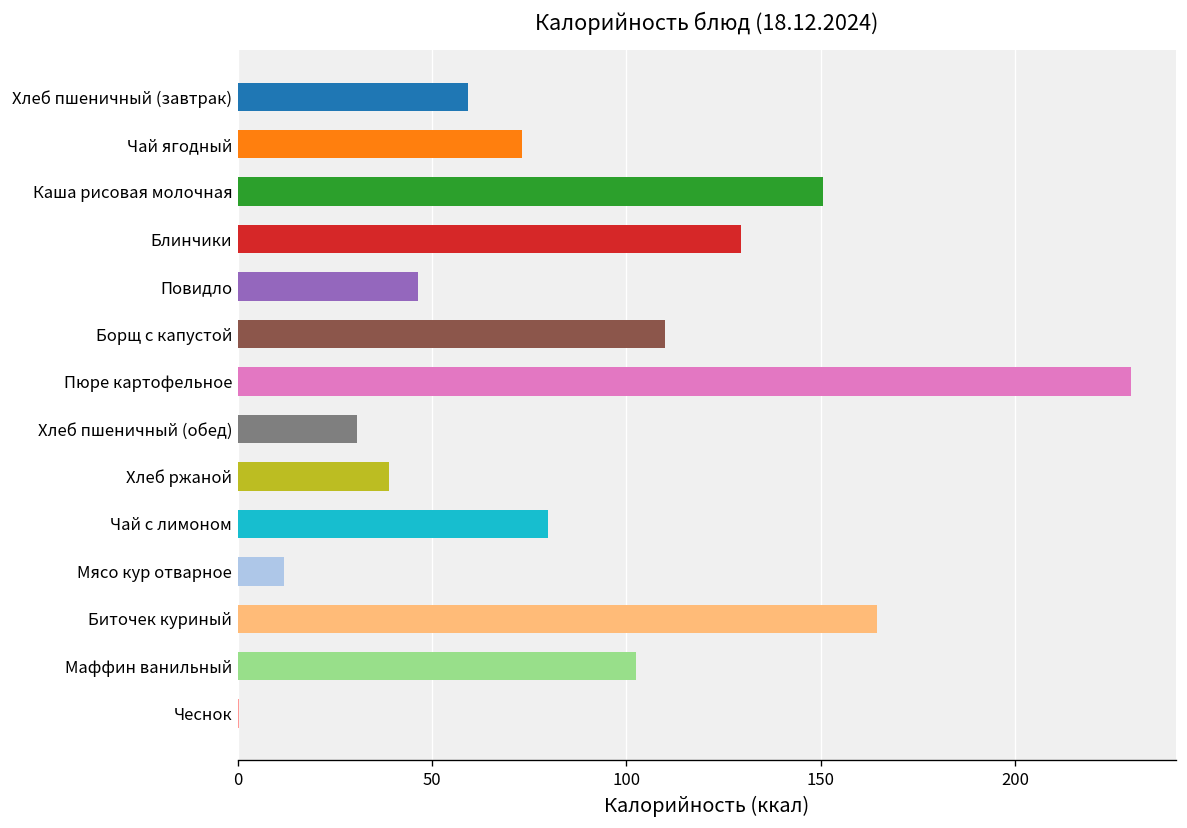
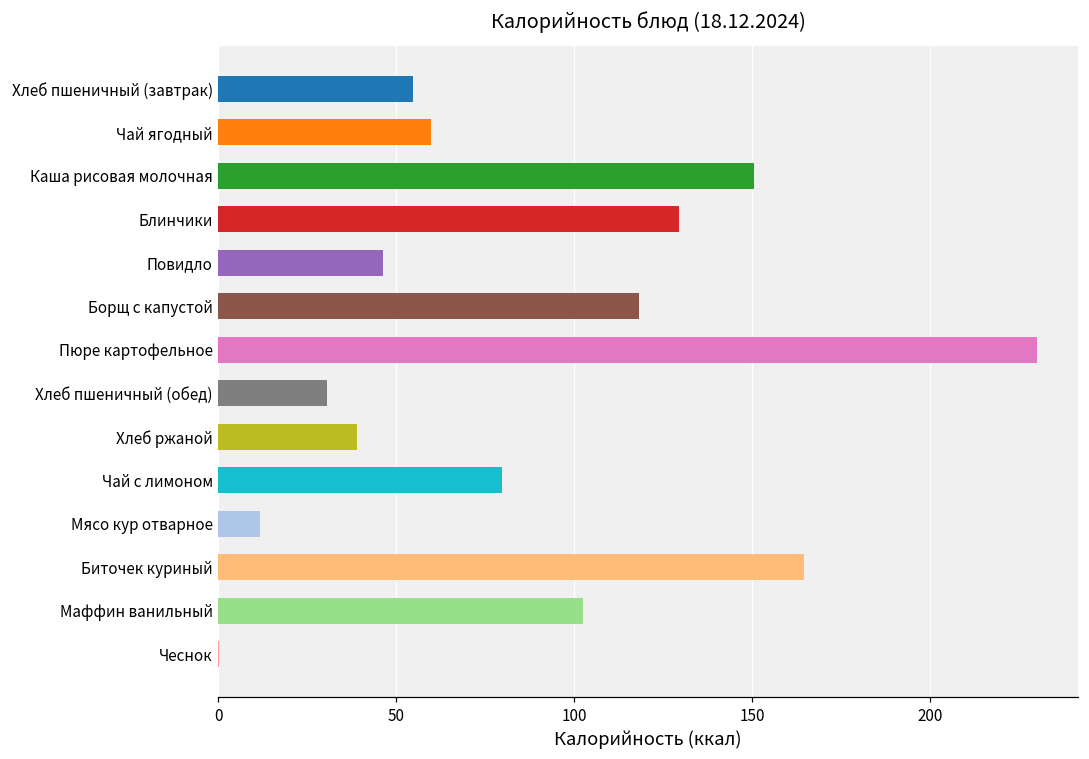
  {
-   "Хлеб пшеничный (завтрак)": 59,
-   "Чай ягодный": 73,
+   "Хлеб пшеничный (завтрак)": 55,
+   "Чай ягодный": 60,
    "Каша рисовая молочная": 151,
    "Блинчики": 130,
    "Повидло": 46,
-   "Борщ с капустой": 110,
+   "Борщ с капустой": 118,
    "Пюре картофельное": 230,
    "Хлеб пшеничный (обед)": 31,
    "Хлеб ржаной": 39,
    "Чай с лимоном": 80,
    "Мясо кур отварное": 12,
    "Биточек куриный": 165,
    "Маффин ванильный": 102
  }
